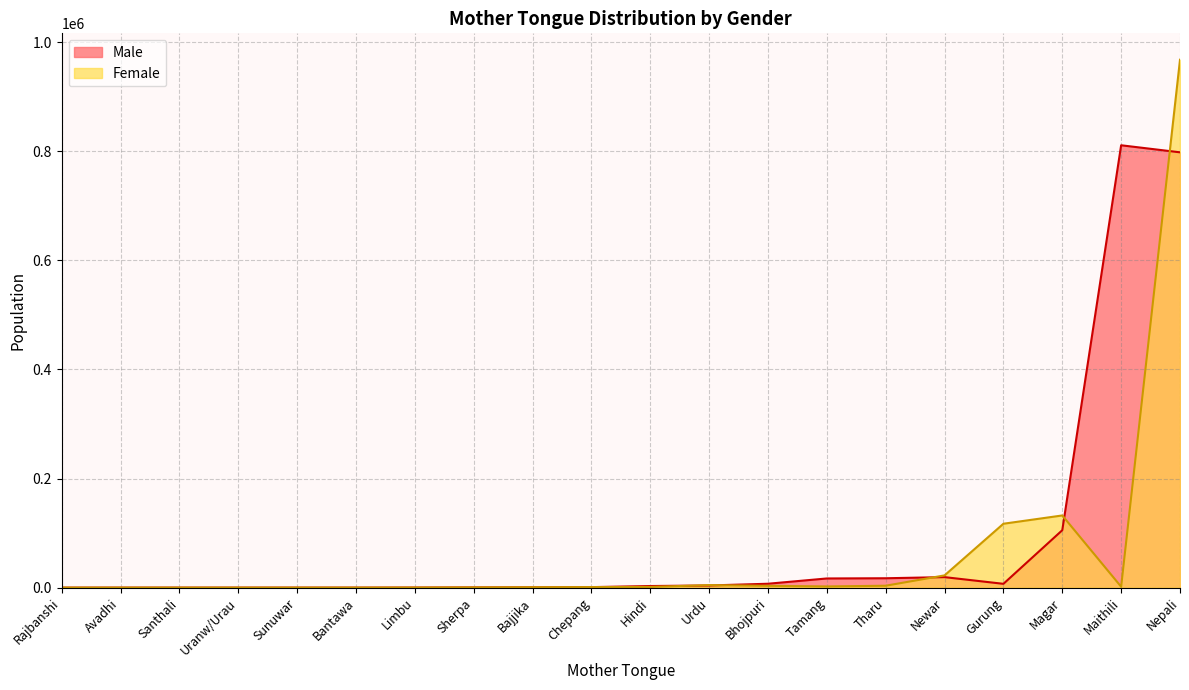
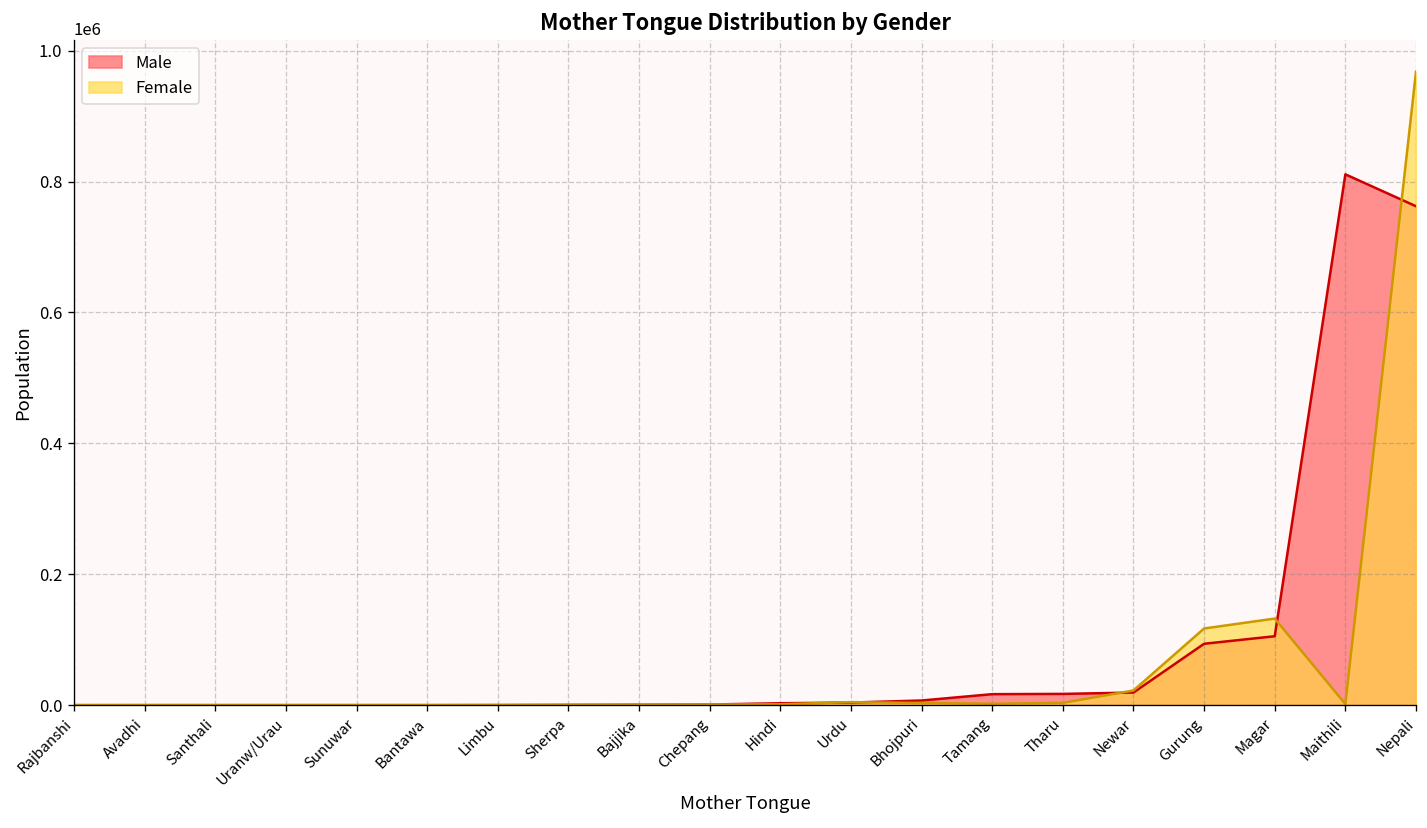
  {
    "Male": {
      "Tamang": 20000,
      "Tharu": 20000,
-     "Gurung": 10000,
+     "Gurung": 90000,
      "Magar": 110000,
      "Maithili": 810000,
-     "Nepali": 800000
+     "Nepali": 760000
    },
    "Female": {
      "Tamang": 0,
      "Tharu": 0,
      "Gurung": 120000,
      "Magar": 130000,
      "Maithili": 0,
      "Nepali": 970000
    }
  }
